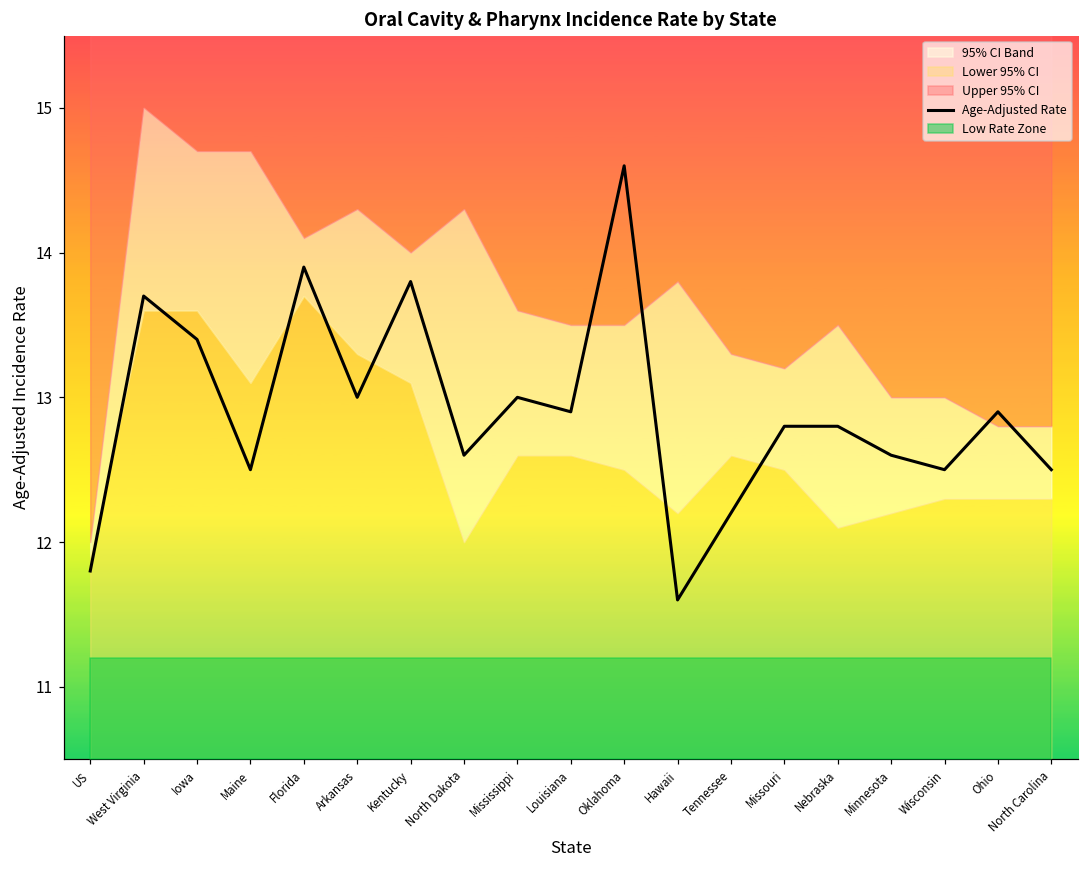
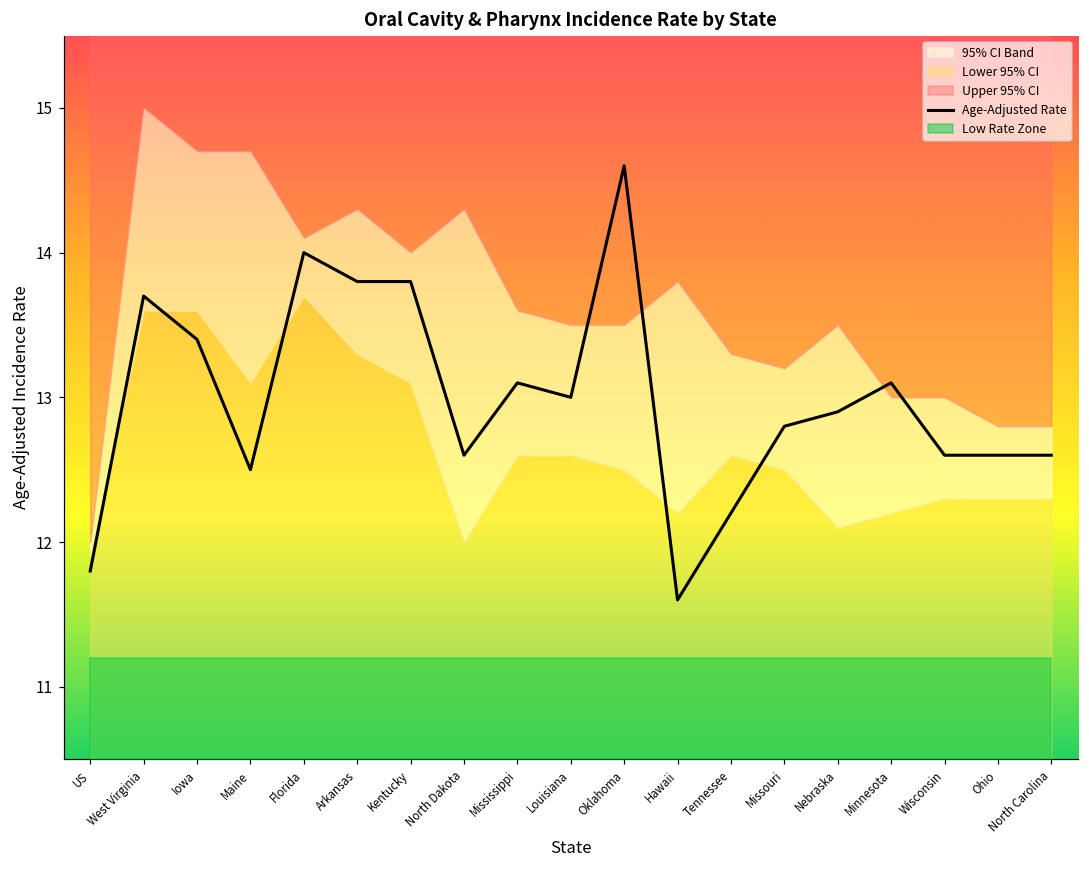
  {
    "Age-Adjusted Rate": {
      "US": 11.8,
      "West Virginia": 13.7,
      "Iowa": 13.4,
      "Maine": 12.5,
-     "Florida": 13.9,
-     "Arkansas": 13.0,
+     "Florida": 14.0,
+     "Arkansas": 13.8,
      "Kentucky": 13.8,
      "North Dakota": 12.6,
-     "Mississippi": 13.0,
-     "Louisiana": 12.9,
+     "Mississippi": 13.1,
+     "Louisiana": 13.0,
      "Oklahoma": 14.6,
      "Hawaii": 11.6,
      "Tennessee": 12.2,
      "Missouri": 12.8,
-     "Nebraska": 12.8,
-     "Minnesota": 12.6,
-     "Wisconsin": 12.5,
-     "Ohio": 12.9,
-     "North Carolina": 12.5
+     "Nebraska": 12.9,
+     "Minnesota": 13.1,
+     "Wisconsin": 12.6,
+     "Ohio": 12.6,
+     "North Carolina": 12.6
    },
    "Lower 95% CI": {
      "US": 11.9,
      "West Virginia": 13.6,
      "Iowa": 13.6,
      "Maine": 13.1,
      "Florida": 13.7,
      "Arkansas": 13.3,
      "Kentucky": 13.1,
      "North Dakota": 12.0,
      "Mississippi": 12.6,
      "Louisiana": 12.6,
      "Oklahoma": 12.5,
      "Hawaii": 12.2,
      "Tennessee": 12.6,
      "Missouri": 12.5,
      "Nebraska": 12.1,
      "Minnesota": 12.2,
      "Wisconsin": 12.3,
      "Ohio": 12.3,
      "North Carolina": 12.3
    },
    "Upper 95% CI": {
      "US": 3.5,
      "West Virginia": 0.5,
      "Iowa": 0.8,
      "Maine": 0.8,
      "Florida": 1.4,
      "Arkansas": 1.2,
      "Kentucky": 1.5,
      "North Dakota": 1.2,
      "Mississippi": 1.9,
      "Louisiana": 2.0,
      "Oklahoma": 2.0,
      "Hawaii": 1.7,
      "Tennessee": 2.2,
      "Missouri": 2.3,
      "Nebraska": 2.0,
      "Minnesota": 2.5,
      "Wisconsin": 2.5,
      "Ohio": 2.7,
      "North Carolina": 2.7
    },
    "Low Rate Zone": {
      "US": 11.2,
      "West Virginia": 11.2,
      "Iowa": 11.2,
      "Maine": 11.2,
      "Florida": 11.2,
      "Arkansas": 11.2,
      "Kentucky": 11.2,
      "North Dakota": 11.2,
      "Mississippi": 11.2,
      "Louisiana": 11.2,
      "Oklahoma": 11.2,
      "Hawaii": 11.2,
      "Tennessee": 11.2,
      "Missouri": 11.2,
      "Nebraska": 11.2,
      "Minnesota": 11.2,
      "Wisconsin": 11.2,
      "Ohio": 11.2,
      "North Carolina": 11.2
    }
  }
